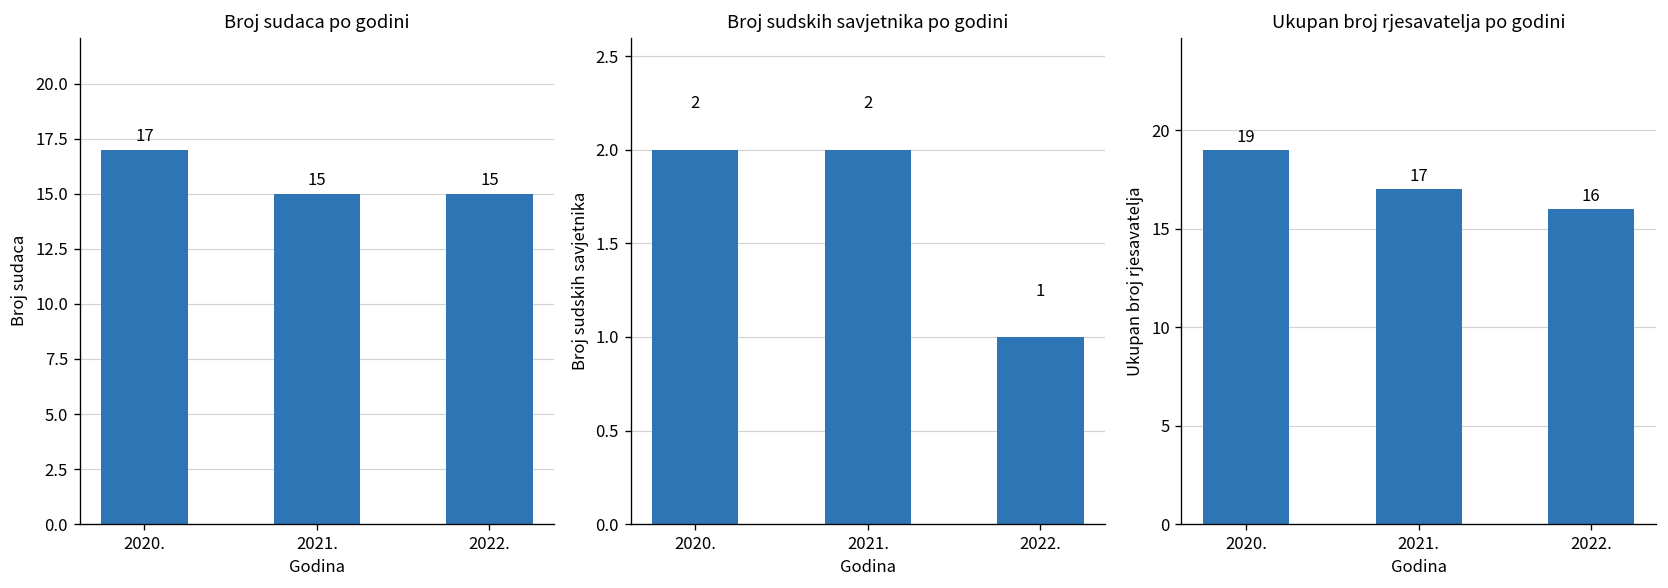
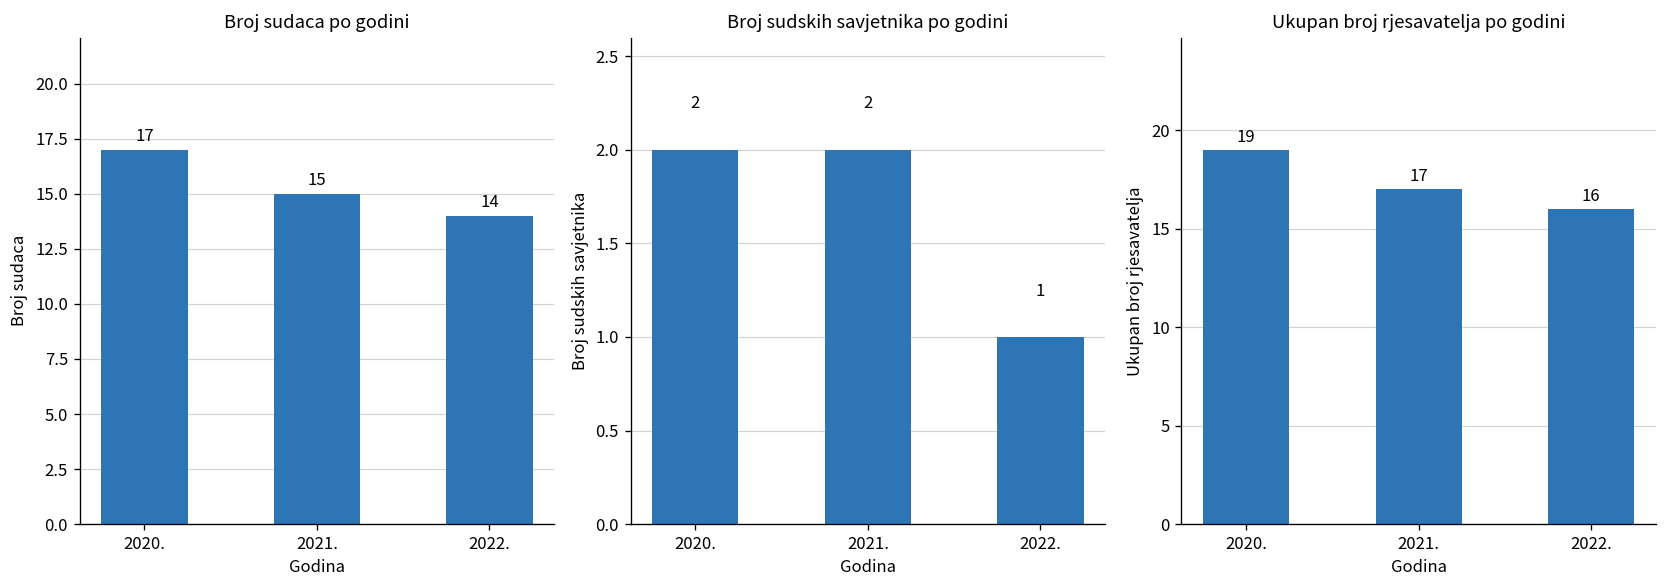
  {
    "Broj sudaca po godini": {
      "2020.": 17,
      "2021.": 15,
-     "2022.": 15
+     "2022.": 14
    },
    "Ukupan broj rjesavatelja po godini": {
      "2020.": 19,
      "2021.": 17,
      "2022.": 16
    }
  }
